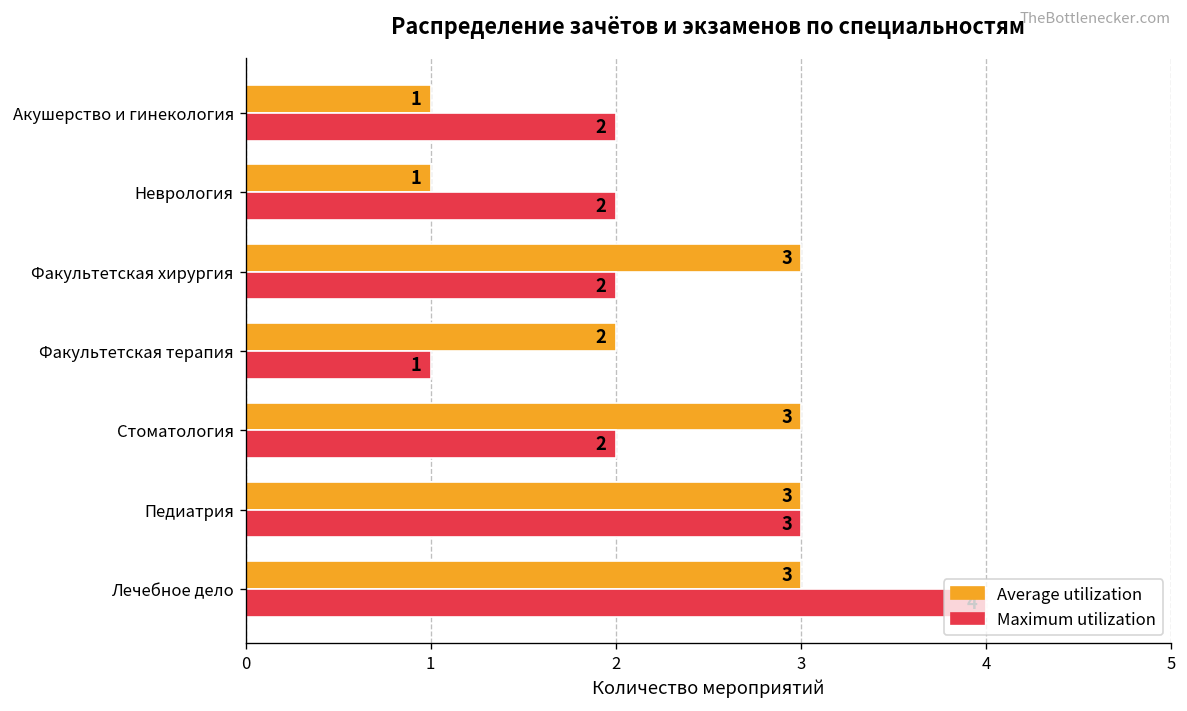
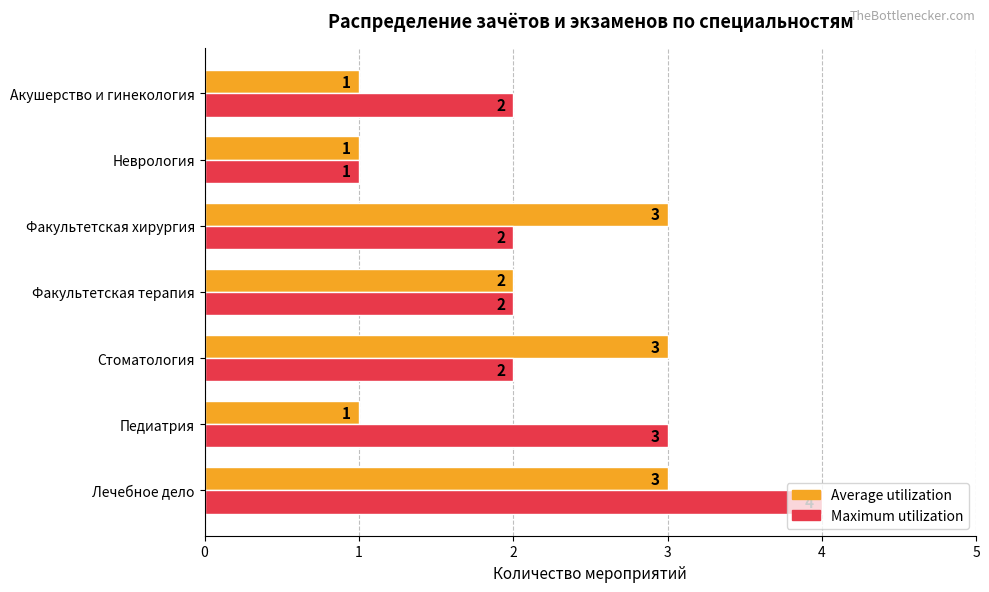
  {
    "Average utilization": {
      "Акушерство и гинекология": 1,
      "Неврология": 1,
      "Факультетская хирургия": 3,
      "Факультетская терапия": 2,
      "Стоматология": 3,
-     "Педиатрия": 3,
+     "Педиатрия": 1,
      "Лечебное дело": 3
    },
    "Maximum utilization": {
      "Акушерство и гинекология": 2,
-     "Неврология": 2,
+     "Неврология": 1,
      "Факультетская хирургия": 2,
-     "Факультетская терапия": 1,
+     "Факультетская терапия": 2,
      "Стоматология": 2,
      "Педиатрия": 3
    }
  }
